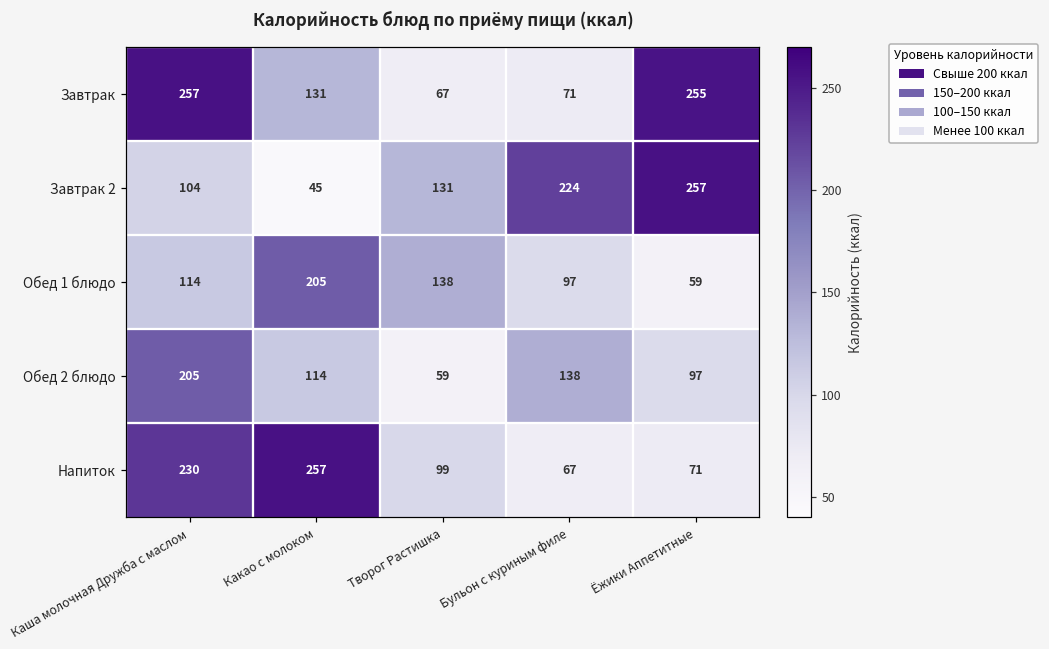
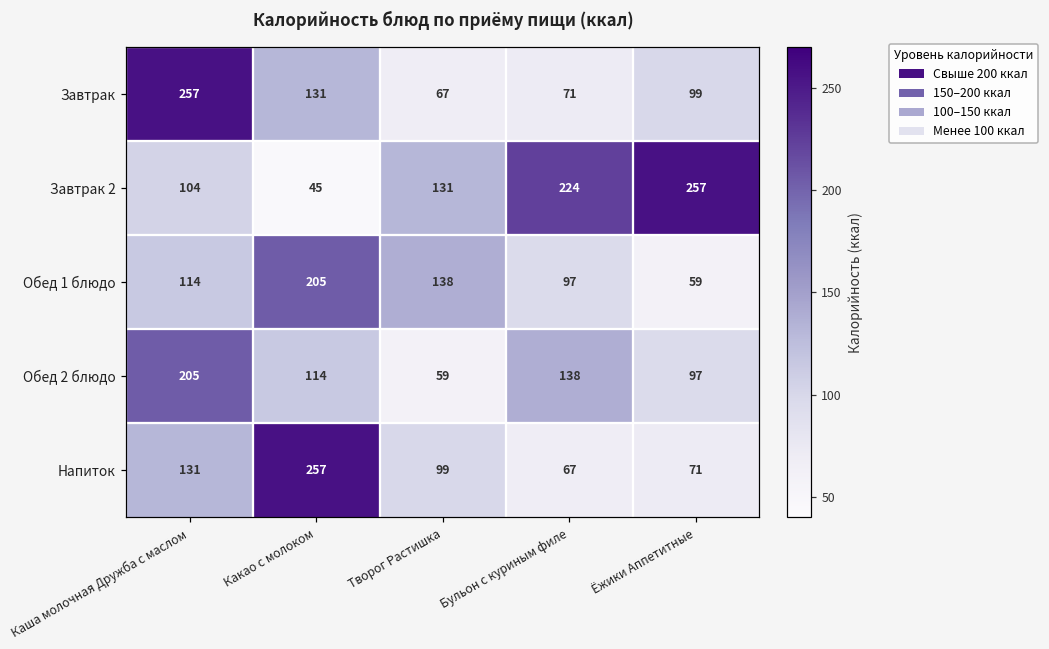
  {
    "Завтрак": {
      "Каша молочная Дружба с маслом": 257,
      "Какао с молоком": 131,
      "Творог Растишка": 67,
      "Бульон с куриным филе": 71,
-     "Ёжики Аппетитные": 255
+     "Ёжики Аппетитные": 99
    },
    "Завтрак 2": {
      "Каша молочная Дружба с маслом": 104,
      "Какао с молоком": 45,
      "Творог Растишка": 131,
      "Бульон с куриным филе": 224,
      "Ёжики Аппетитные": 257
    },
    "Обед 1 блюдо": {
      "Каша молочная Дружба с маслом": 114,
      "Какао с молоком": 205,
      "Творог Растишка": 138,
      "Бульон с куриным филе": 97,
      "Ёжики Аппетитные": 59
    },
    "Обед 2 блюдо": {
      "Каша молочная Дружба с маслом": 205,
      "Какао с молоком": 114,
      "Творог Растишка": 59,
      "Бульон с куриным филе": 138,
      "Ёжики Аппетитные": 97
    },
    "Напиток": {
-     "Каша молочная Дружба с маслом": 230,
+     "Каша молочная Дружба с маслом": 131,
      "Какао с молоком": 257,
      "Творог Растишка": 99,
      "Бульон с куриным филе": 67,
      "Ёжики Аппетитные": 71
    }
  }
